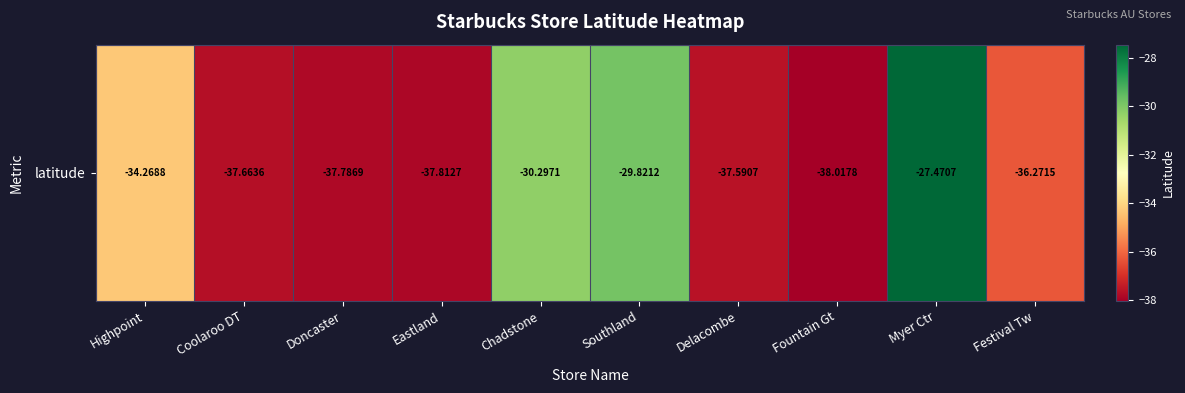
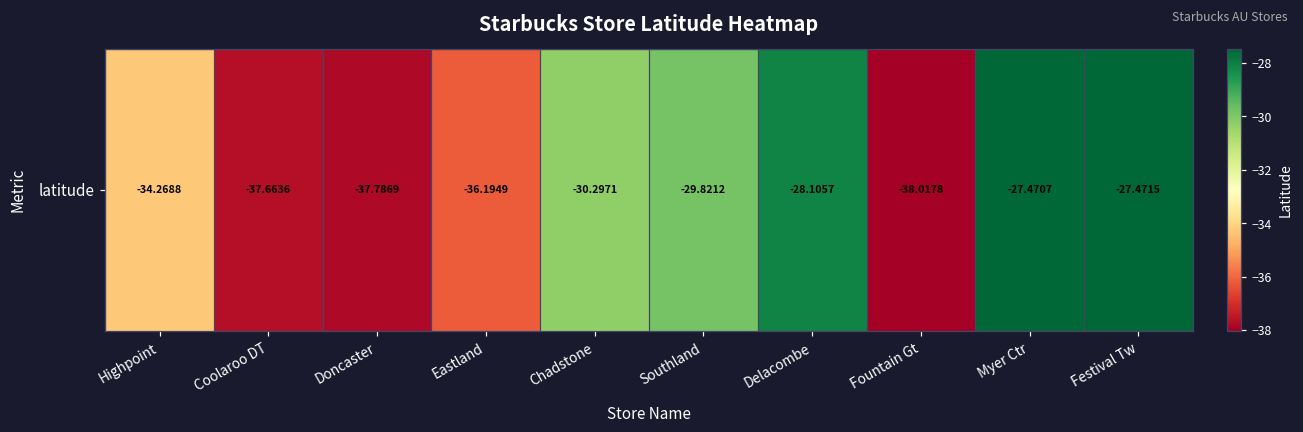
  {
    "latitude": {
      "Highpoint": -34.2688,
      "Coolaroo DT": -37.6636,
      "Doncaster": -37.7869,
-     "Eastland": -37.8127,
+     "Eastland": -36.1949,
      "Chadstone": -30.2971,
      "Southland": -29.8212,
-     "Delacombe": -37.5907,
+     "Delacombe": -28.1057,
      "Fountain Gt": -38.0178,
      "Myer Ctr": -27.4707,
-     "Festival Tw": -36.2715
+     "Festival Tw": -27.4715
    }
  }
